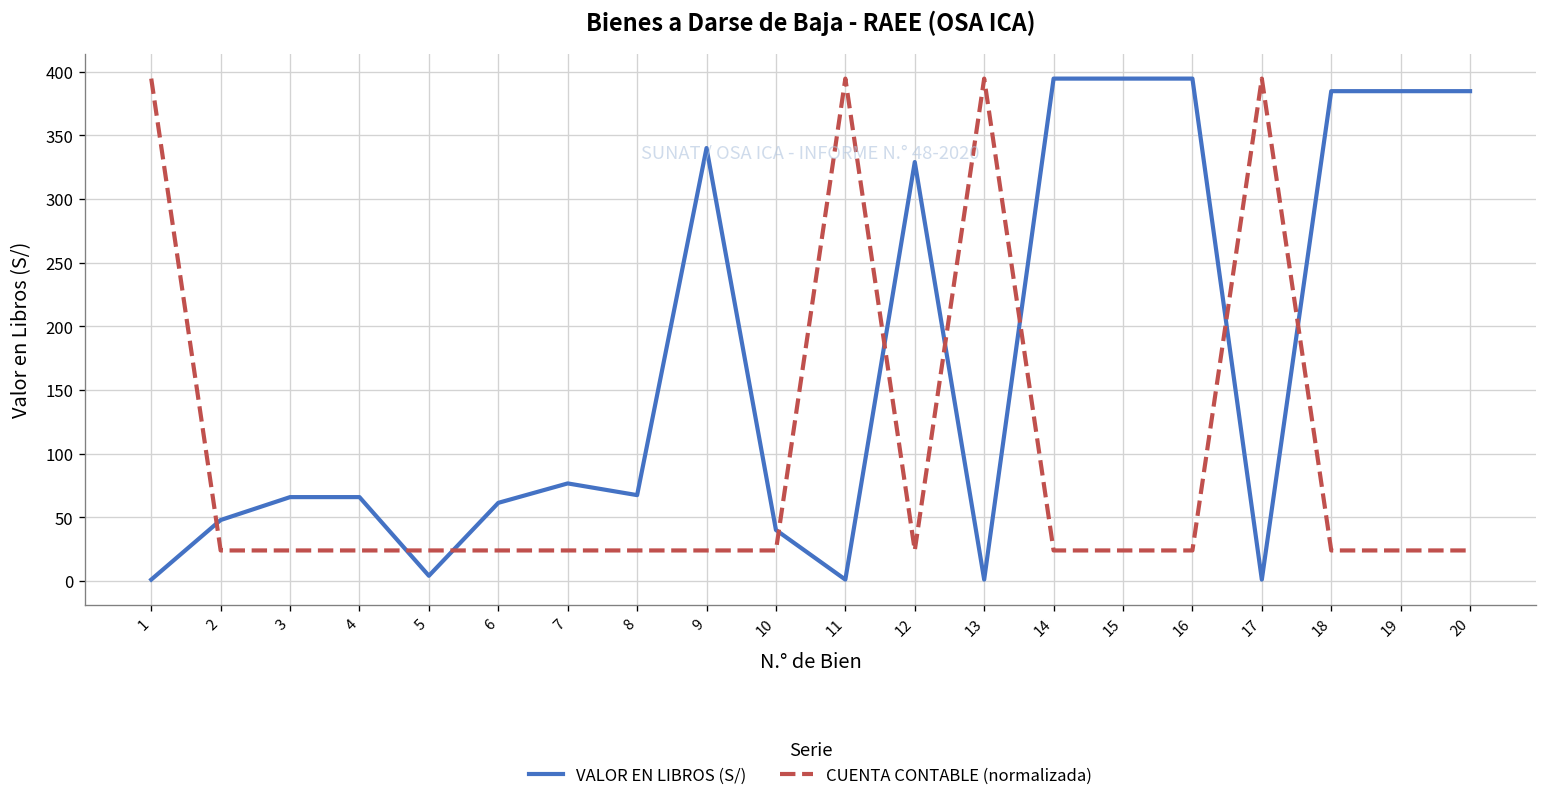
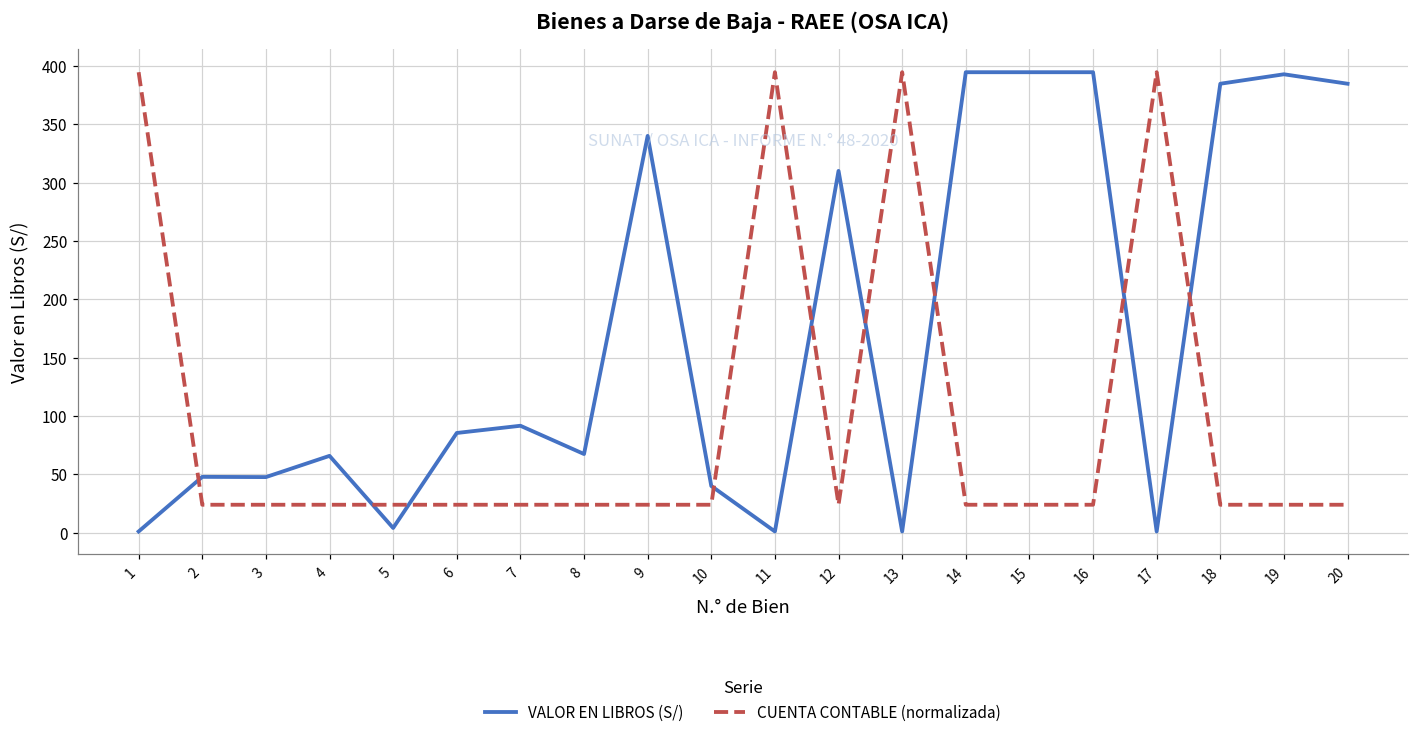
  {
    "VALOR EN LIBROS (S/)": {
      "1": 1,
      "2": 48,
-     "3": 66,
+     "3": 48,
      "4": 66,
      "5": 4,
-     "6": 61,
-     "7": 77,
+     "6": 85,
+     "7": 92,
      "8": 67,
      "10": 40,
      "11": 1,
-     "12": 329,
+     "12": 310,
      "13": 1,
      "14": 395,
      "15": 395,
      "16": 395,
      "17": 1,
      "18": 385,
-     "19": 385,
+     "19": 393,
      "20": 385
    },
    "CUENTA CONTABLE (normalizada)": {
      "1": 395,
      "2": 24,
      "3": 24,
      "4": 24,
      "5": 24,
      "6": 24,
      "7": 24,
      "8": 24,
      "9": 24,
      "10": 24,
      "11": 395,
      "12": 24,
      "13": 395,
      "14": 24,
      "15": 24,
      "16": 24,
      "17": 395,
      "18": 24,
      "19": 24,
      "20": 24
    }
  }
